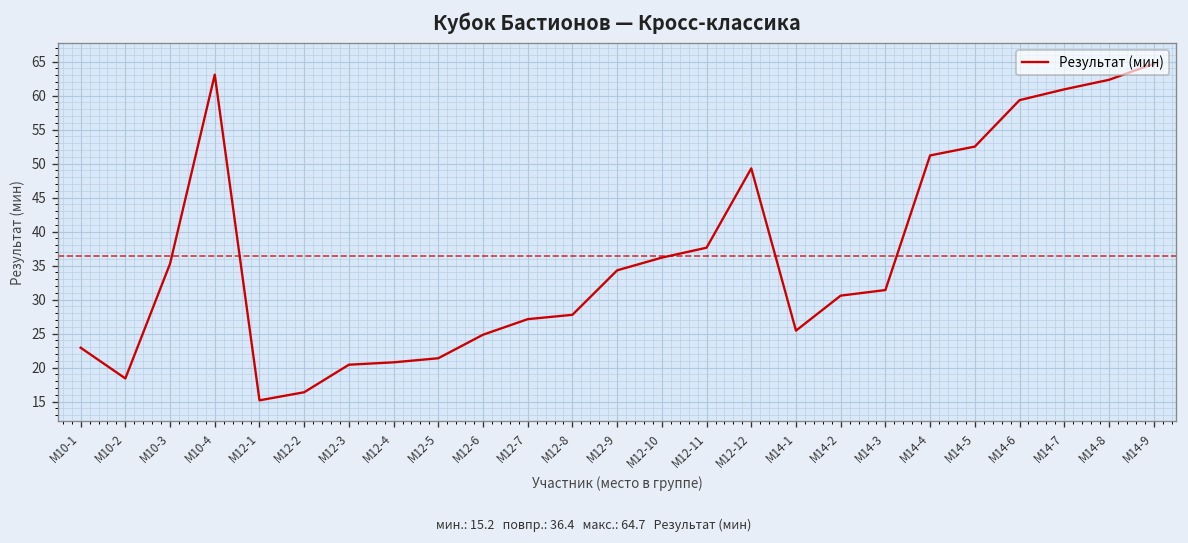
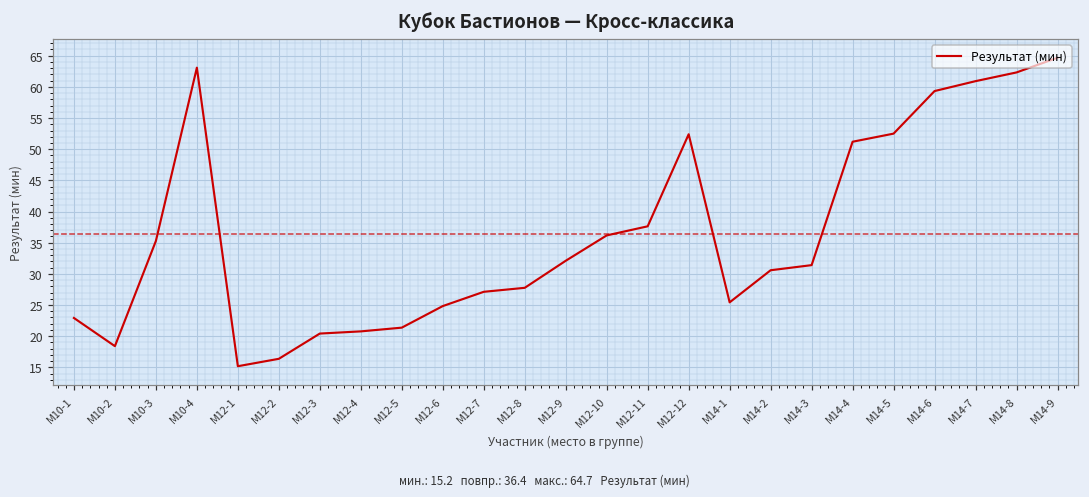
  {
    "М10-1": 23,
    "М10-2": 18,
    "М10-3": 35,
    "М10-4": 63,
    "М12-1": 15,
    "М12-2": 16,
    "М12-3": 20,
    "М12-4": 21,
    "М12-5": 21,
    "М12-6": 25,
    "М12-7": 27,
    "М12-8": 28,
-   "М12-9": 34,
+   "М12-9": 32,
    "М12-10": 36,
    "М12-11": 38,
-   "М12-12": 49,
+   "М12-12": 52,
    "М14-1": 25,
    "М14-2": 31,
    "М14-3": 31,
    "М14-4": 51,
    "М14-5": 53,
    "М14-6": 59,
    "М14-7": 61,
    "М14-8": 62
  }
